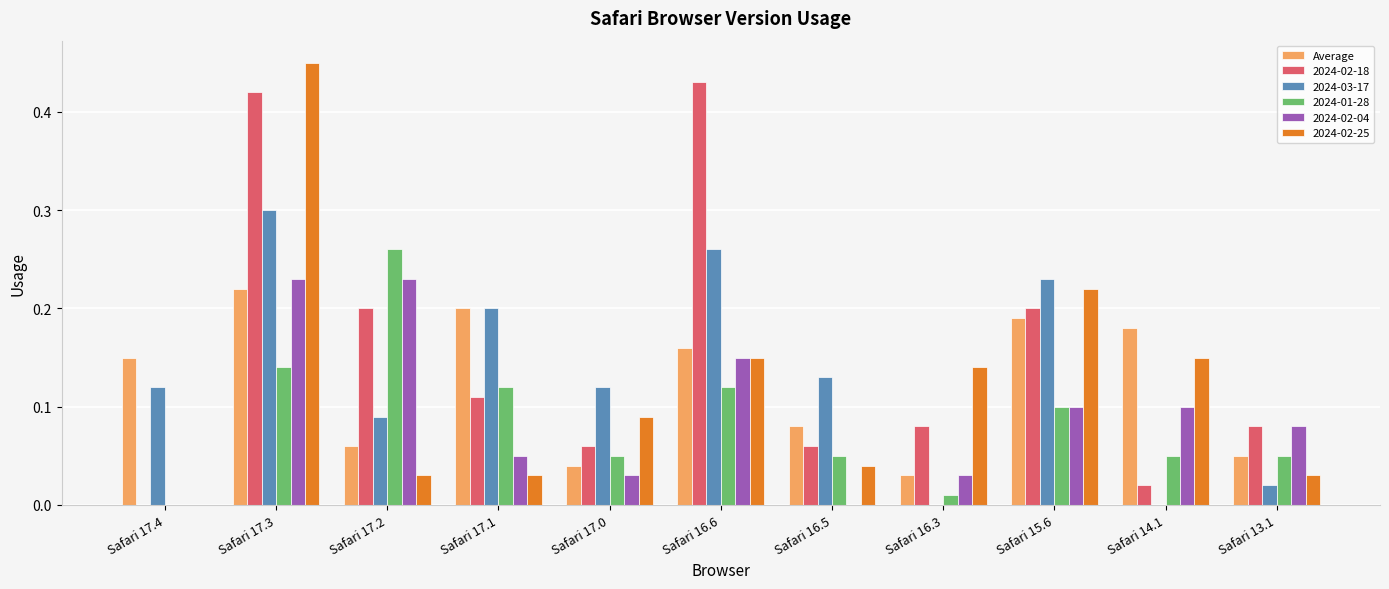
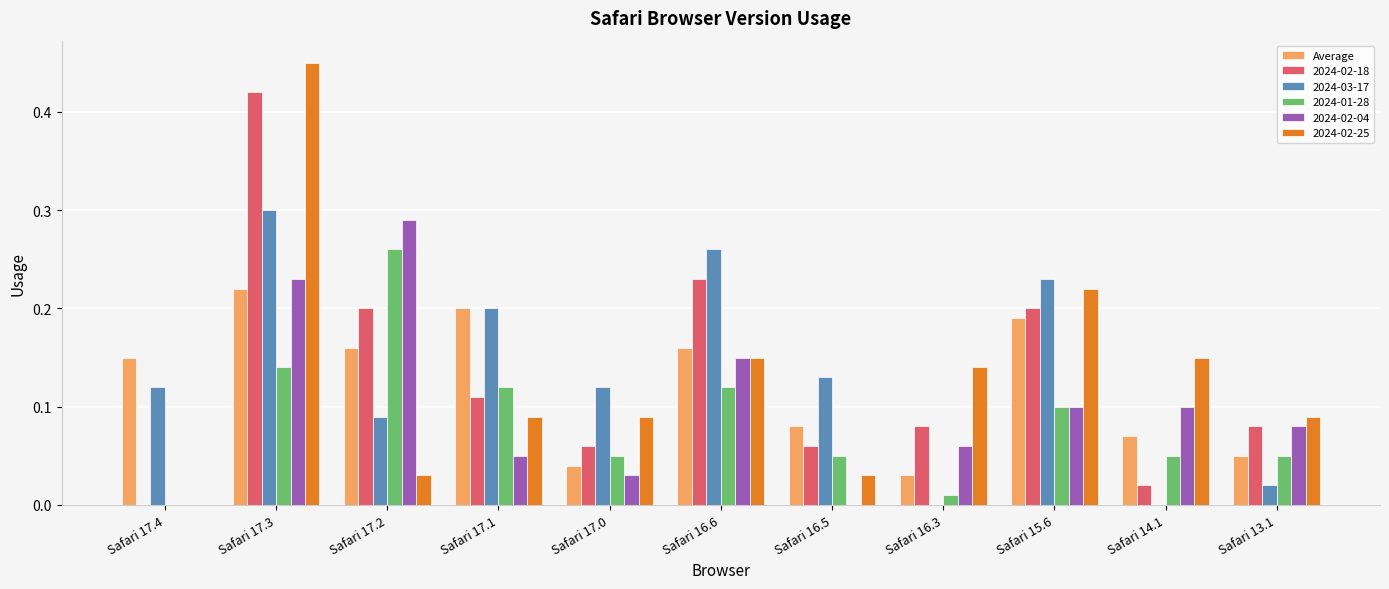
  {
    "Average": {
      "Safari 17.4": 0.15,
      "Safari 17.3": 0.22,
-     "Safari 17.2": 0.06,
+     "Safari 17.2": 0.16,
      "Safari 17.1": 0.20,
      "Safari 17.0": 0.04,
      "Safari 16.6": 0.16,
      "Safari 16.5": 0.08,
      "Safari 16.3": 0.03,
      "Safari 15.6": 0.19,
-     "Safari 14.1": 0.18,
+     "Safari 14.1": 0.07,
      "Safari 13.1": 0.05
    },
    "2024-02-18": {
      "Safari 17.4": 0.00,
      "Safari 17.3": 0.42,
      "Safari 17.2": 0.20,
      "Safari 17.1": 0.11,
      "Safari 17.0": 0.06,
-     "Safari 16.6": 0.43,
+     "Safari 16.6": 0.23,
      "Safari 16.5": 0.06,
      "Safari 16.3": 0.08,
      "Safari 15.6": 0.20,
      "Safari 14.1": 0.02,
      "Safari 13.1": 0.08
    },
    "2024-03-17": {
      "Safari 17.4": 0.12,
      "Safari 17.3": 0.30,
      "Safari 17.2": 0.09,
      "Safari 17.1": 0.20,
      "Safari 17.0": 0.12,
      "Safari 16.6": 0.26,
      "Safari 16.5": 0.13,
      "Safari 16.3": 0.00,
      "Safari 15.6": 0.23,
      "Safari 14.1": 0.00,
      "Safari 13.1": 0.02
    },
    "2024-01-28": {
      "Safari 17.4": 0.00,
      "Safari 17.3": 0.14,
      "Safari 17.2": 0.26,
      "Safari 17.1": 0.12,
      "Safari 17.0": 0.05,
      "Safari 16.6": 0.12,
      "Safari 16.5": 0.05,
      "Safari 16.3": 0.01,
      "Safari 15.6": 0.10,
      "Safari 14.1": 0.05,
      "Safari 13.1": 0.05
    },
    "2024-02-04": {
      "Safari 17.4": 0.00,
      "Safari 17.3": 0.23,
-     "Safari 17.2": 0.23,
+     "Safari 17.2": 0.29,
      "Safari 17.1": 0.05,
      "Safari 17.0": 0.03,
      "Safari 16.6": 0.15,
      "Safari 16.5": 0.00,
-     "Safari 16.3": 0.03,
+     "Safari 16.3": 0.06,
      "Safari 15.6": 0.10,
      "Safari 14.1": 0.10,
      "Safari 13.1": 0.08
    },
    "2024-02-25": {
      "Safari 17.4": 0.00,
      "Safari 17.3": 0.45,
      "Safari 17.2": 0.03,
-     "Safari 17.1": 0.03,
+     "Safari 17.1": 0.09,
      "Safari 17.0": 0.09,
      "Safari 16.6": 0.15,
-     "Safari 16.5": 0.04,
+     "Safari 16.5": 0.03,
      "Safari 16.3": 0.14,
      "Safari 15.6": 0.22,
      "Safari 14.1": 0.15,
-     "Safari 13.1": 0.03
+     "Safari 13.1": 0.09
    }
  }
